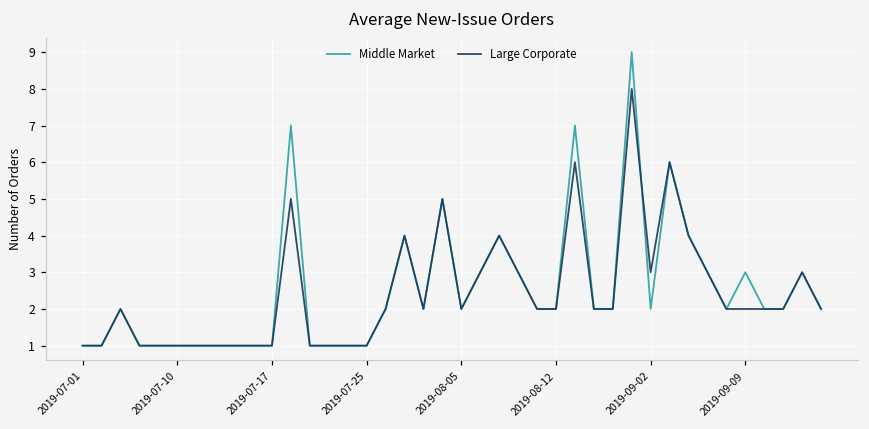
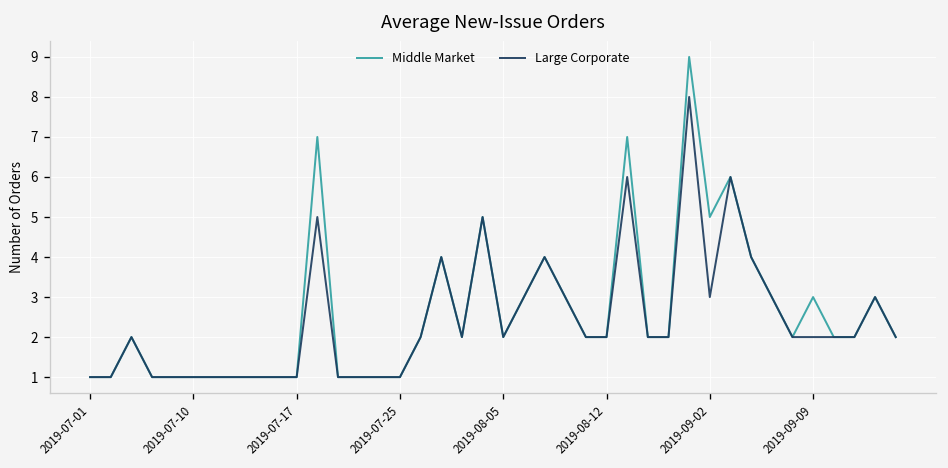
  {
    "Middle Market": {
-     "2019-09-02": 2,
+     "2019-09-02": 5,
      "2019-09-09": 3
    },
    "Large Corporate": {
      "2019-09-02": 3,
      "2019-09-09": 2
    }
  }
